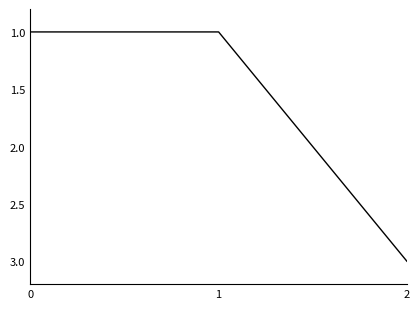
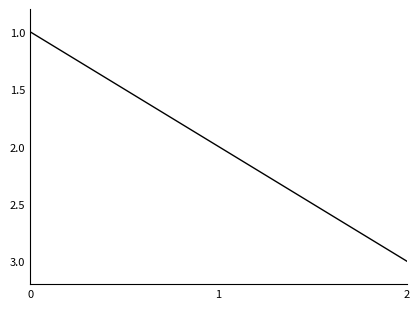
  {
    "0": 1,
-   "1": 1,
+   "1": 2,
    "2": 3
  }
